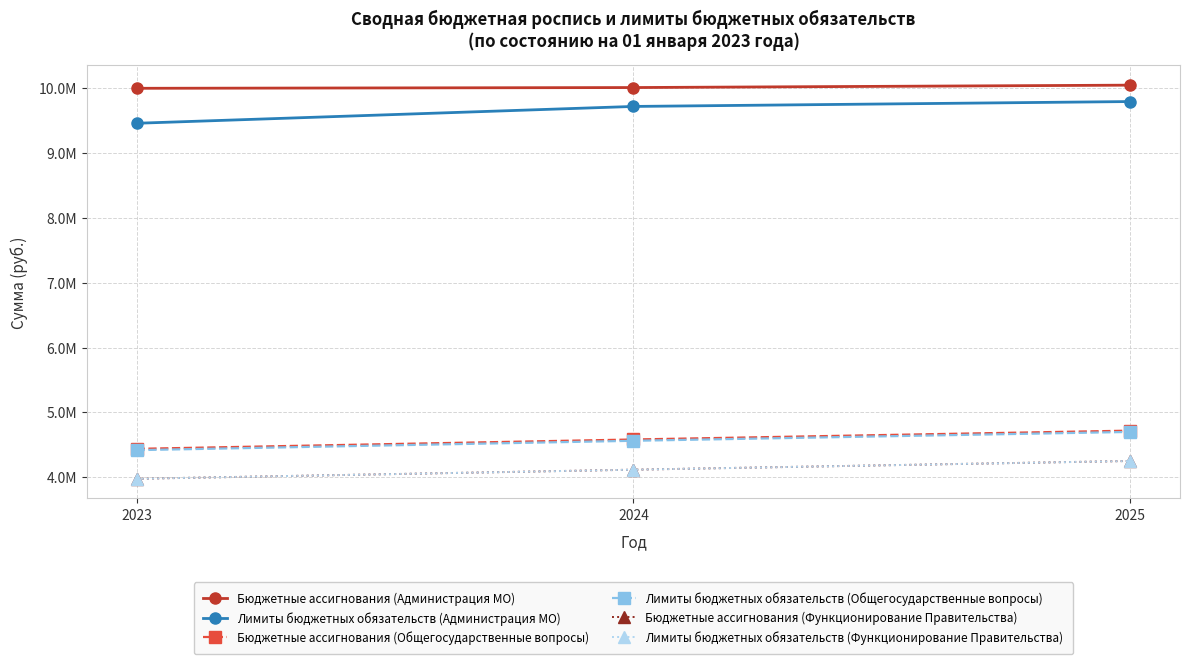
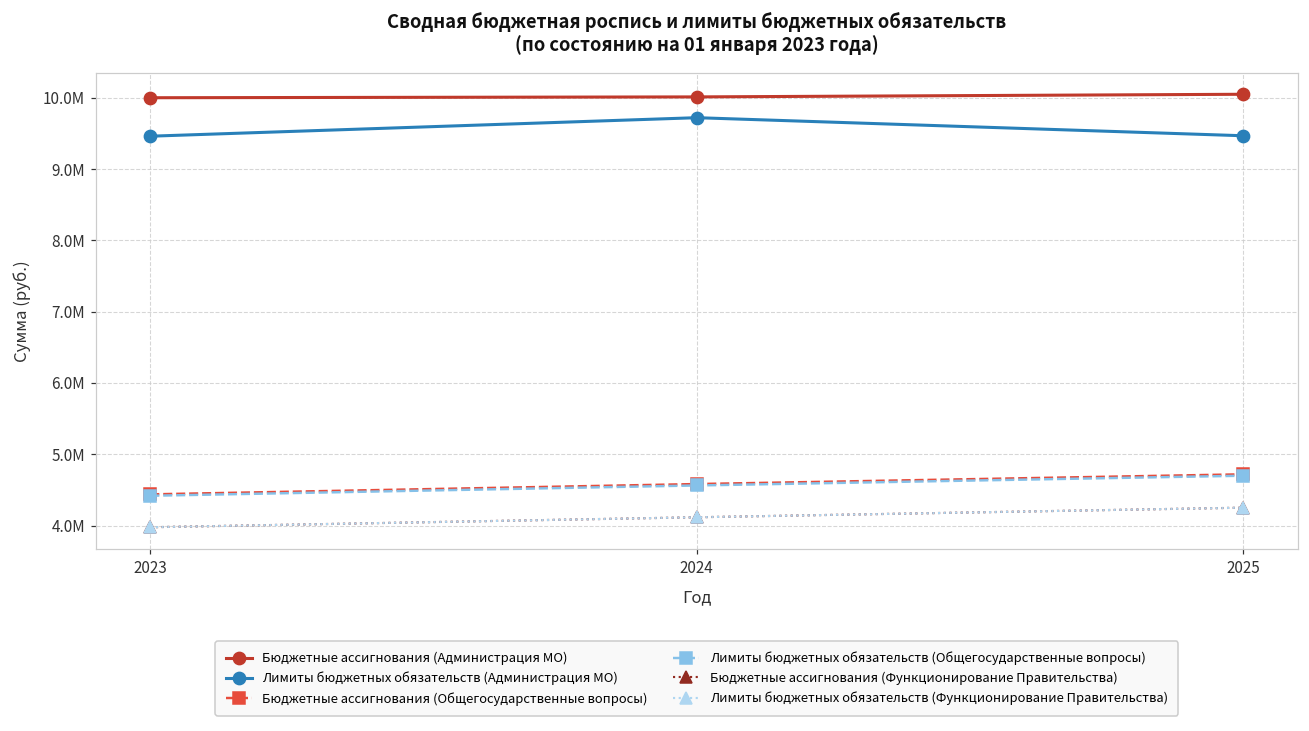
  {
    "Лимиты бюджетных обязательств (Администрация МО)": {
      "2023": 9500000,
      "2024": 9700000,
-     "2025": 9800000
+     "2025": 9500000
    }
  }
